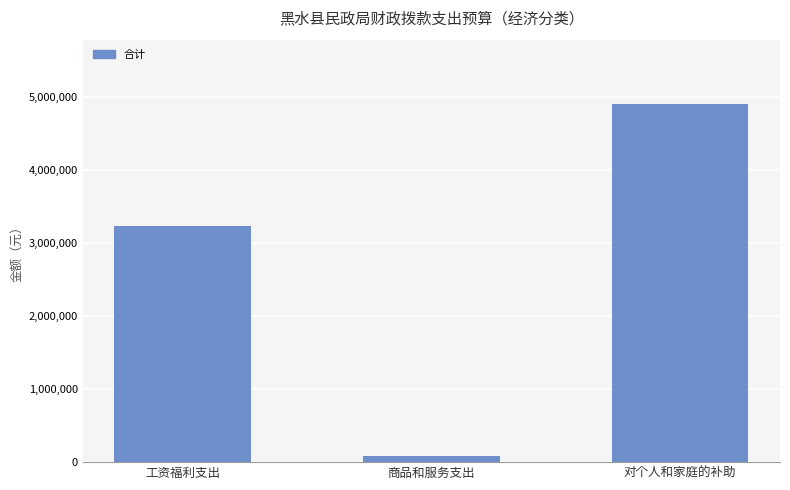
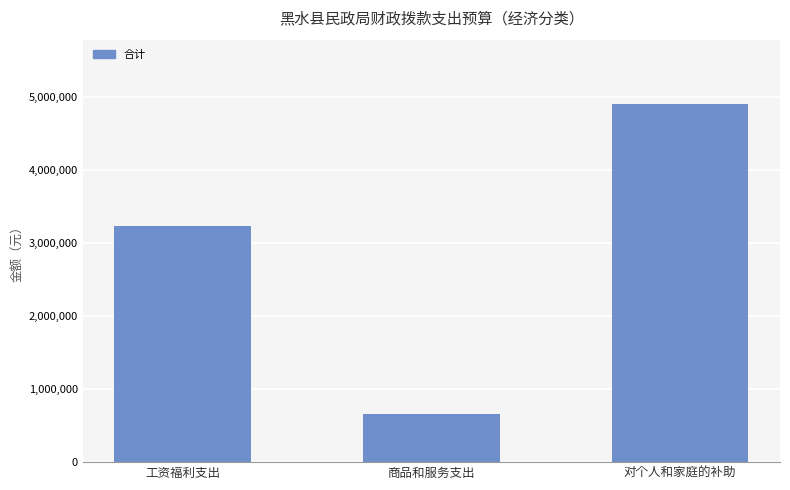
  {
    "工资福利支出": "3,200,000",
-   "商品和服务支出": "100,000",
+   "商品和服务支出": "700,000",
    "对个人和家庭的补助": "4,900,000"
  }
